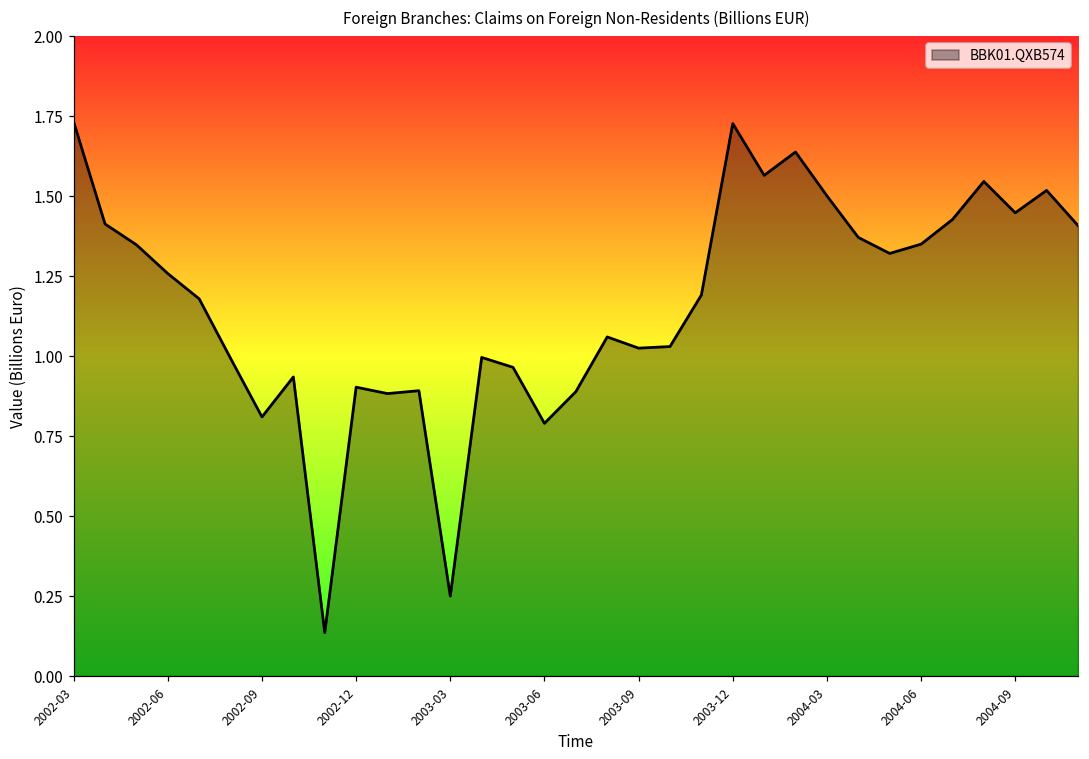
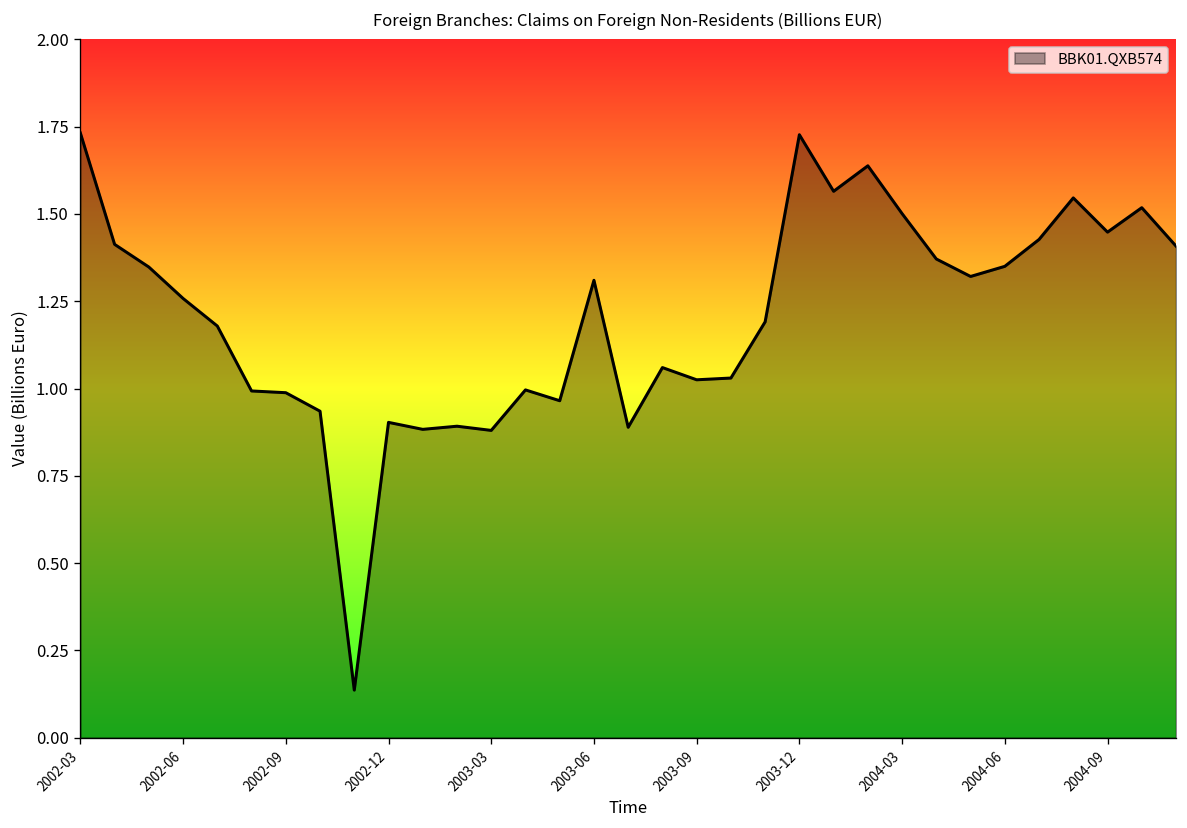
  {
    "2002-03": 1.73,
    "2002-06": 1.26,
-   "2002-09": 0.81,
+   "2002-09": 0.99,
    "2002-12": 0.90,
-   "2003-03": 0.25,
-   "2003-06": 0.79,
+   "2003-03": 0.88,
+   "2003-06": 1.31,
    "2003-09": 1.03,
    "2003-12": 1.73,
    "2004-03": 1.50,
    "2004-06": 1.35,
    "2004-09": 1.45
  }
